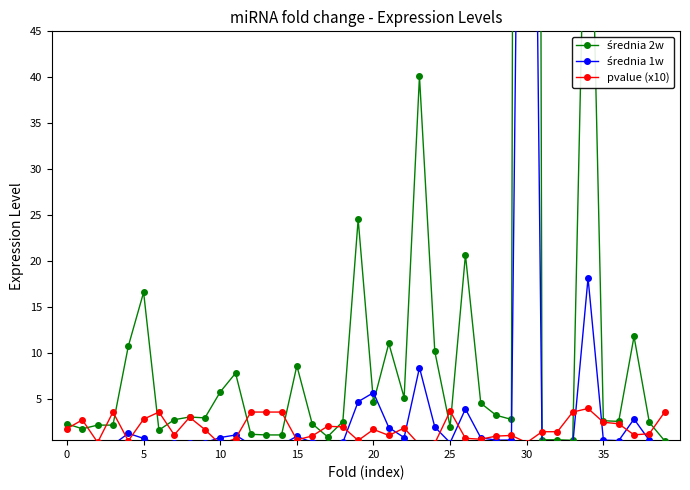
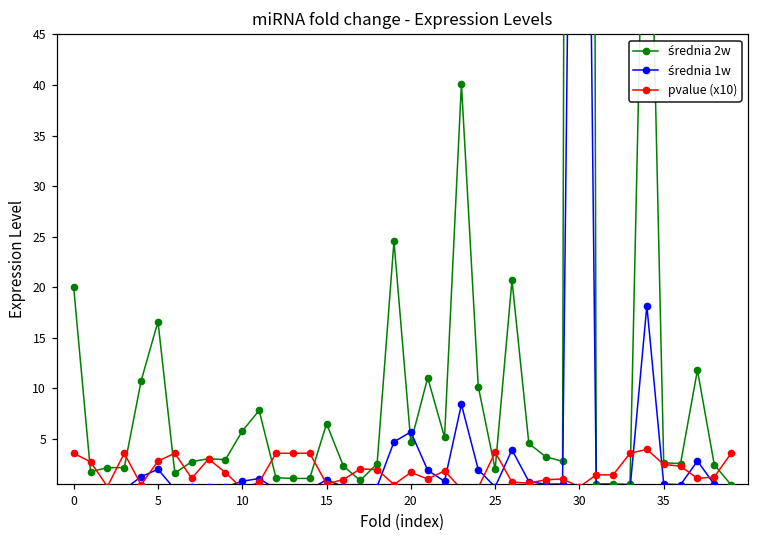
  {
    "średnia 2w": {
-     "0": 2,
+     "0": 20,
      "5": 17,
      "10": 6,
-     "15": 9,
+     "15": 6,
      "20": 5,
      "25": 2
    },
    "średnia 1w": {
-     "5": 1,
+     "5": 2,
      "10": 1,
      "15": 1,
      "20": 6,
      "35": 1
    },
    "pvalue (x10)": {
-     "0": 2,
+     "0": 4,
      "5": 3,
      "15": 1,
      "20": 2,
      "25": 4
    }
  }
